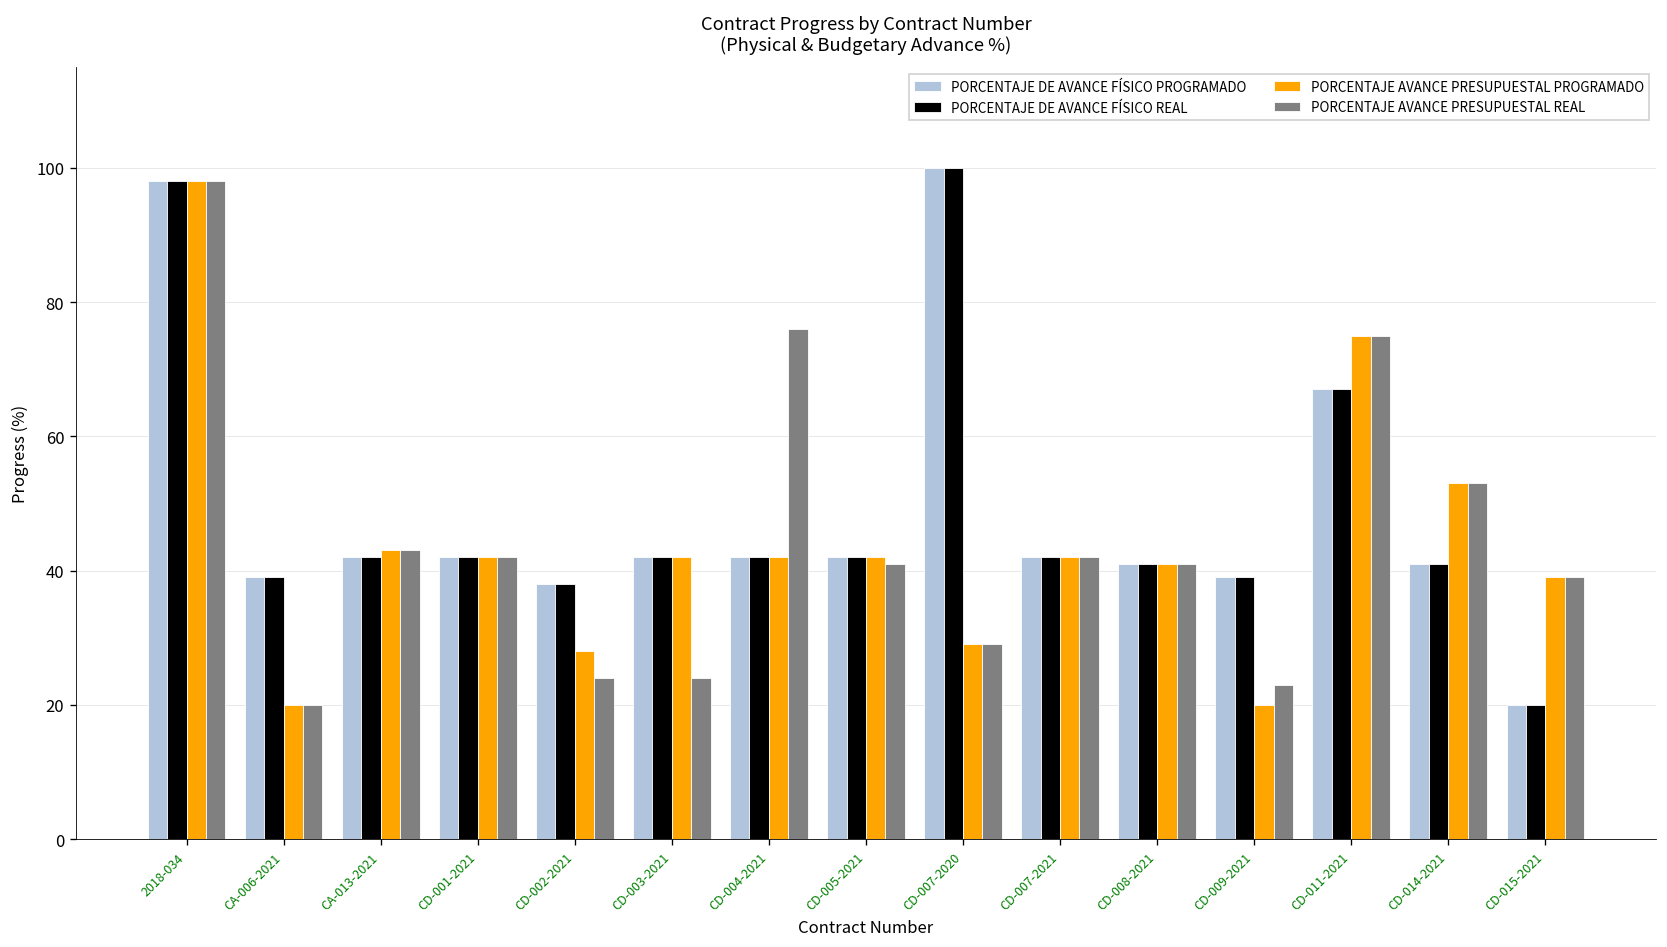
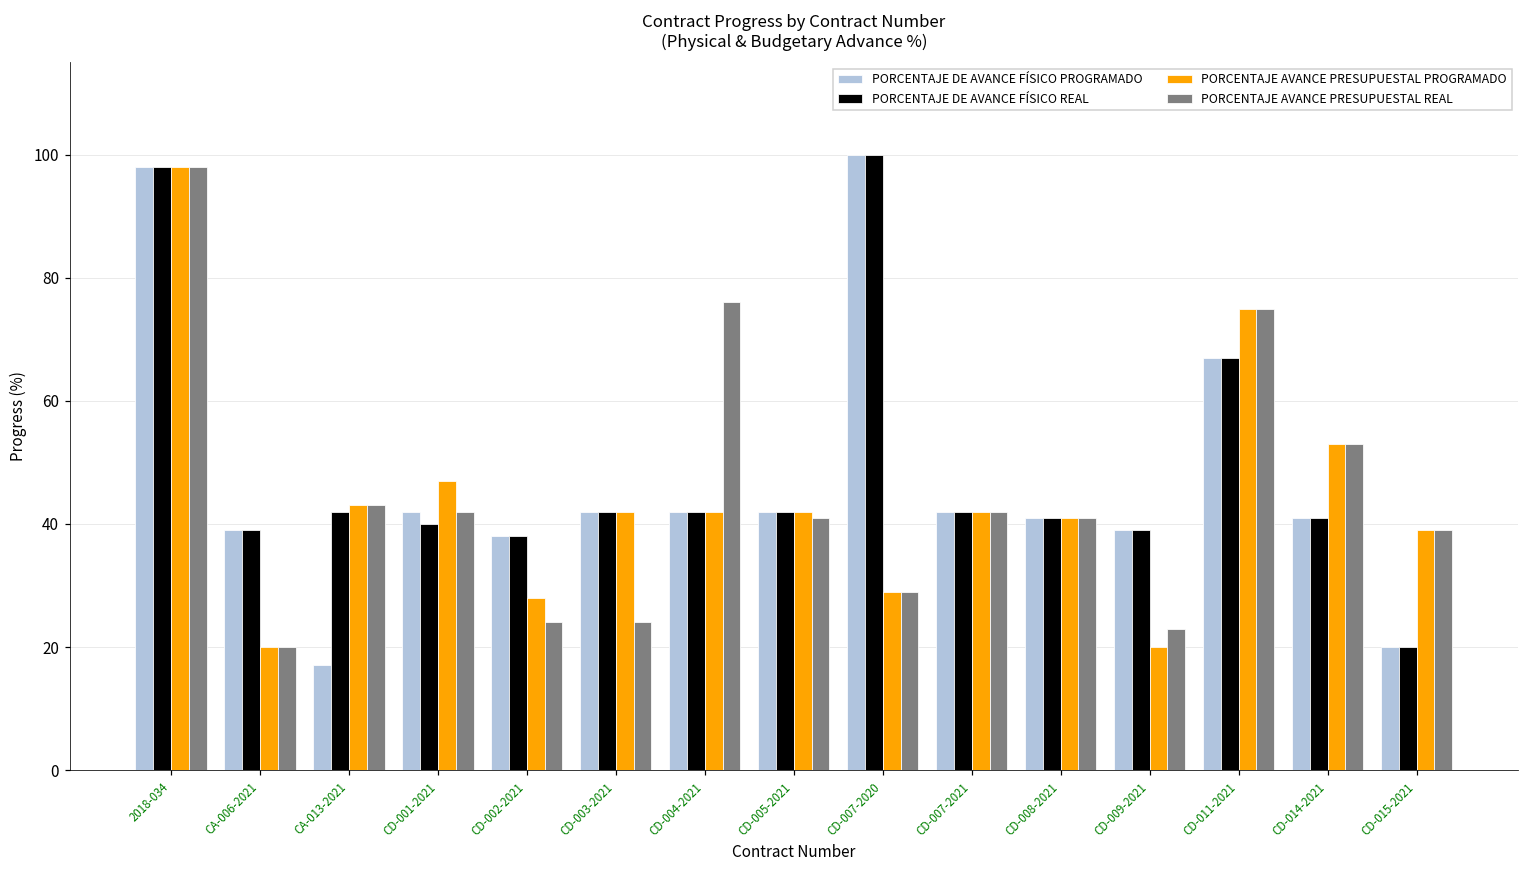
  {
    "PORCENTAJE DE AVANCE FÍSICO PROGRAMADO": {
      "2018-034": 98,
      "CA-006-2021": 39,
-     "CA-013-2021": 42,
+     "CA-013-2021": 17,
      "CD-001-2021": 42,
      "CD-002-2021": 38,
      "CD-003-2021": 42,
      "CD-004-2021": 42,
      "CD-005-2021": 42,
      "CD-007-2020": 100,
      "CD-007-2021": 42,
      "CD-008-2021": 41,
      "CD-009-2021": 39,
      "CD-011-2021": 67,
      "CD-014-2021": 41,
      "CD-015-2021": 20
    },
    "PORCENTAJE DE AVANCE FÍSICO REAL": {
      "2018-034": 98,
      "CA-006-2021": 39,
      "CA-013-2021": 42,
-     "CD-001-2021": 42,
+     "CD-001-2021": 40,
      "CD-002-2021": 38,
      "CD-003-2021": 42,
      "CD-004-2021": 42,
      "CD-005-2021": 42,
      "CD-007-2020": 100,
      "CD-007-2021": 42,
      "CD-008-2021": 41,
      "CD-009-2021": 39,
      "CD-011-2021": 67,
      "CD-014-2021": 41,
      "CD-015-2021": 20
    },
    "PORCENTAJE AVANCE PRESUPUESTAL PROGRAMADO": {
      "2018-034": 98,
      "CA-006-2021": 20,
      "CA-013-2021": 43,
-     "CD-001-2021": 42,
+     "CD-001-2021": 47,
      "CD-002-2021": 28,
      "CD-003-2021": 42,
      "CD-004-2021": 42,
      "CD-005-2021": 42,
      "CD-007-2020": 29,
      "CD-007-2021": 42,
      "CD-008-2021": 41,
      "CD-009-2021": 20,
      "CD-011-2021": 75,
      "CD-014-2021": 53,
      "CD-015-2021": 39
    },
    "PORCENTAJE AVANCE PRESUPUESTAL REAL": {
      "2018-034": 98,
      "CA-006-2021": 20,
      "CA-013-2021": 43,
      "CD-001-2021": 42,
      "CD-002-2021": 24,
      "CD-003-2021": 24,
      "CD-004-2021": 76,
      "CD-005-2021": 41,
      "CD-007-2020": 29,
      "CD-007-2021": 42,
      "CD-008-2021": 41,
      "CD-009-2021": 23,
      "CD-011-2021": 75,
      "CD-014-2021": 53,
      "CD-015-2021": 39
    }
  }
